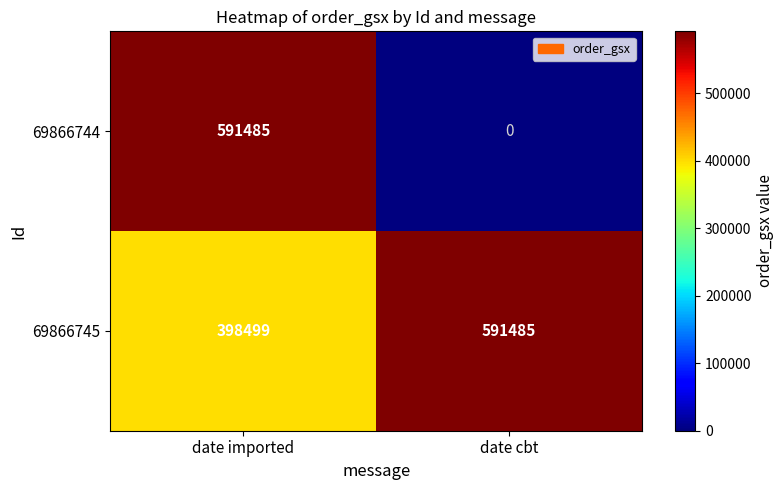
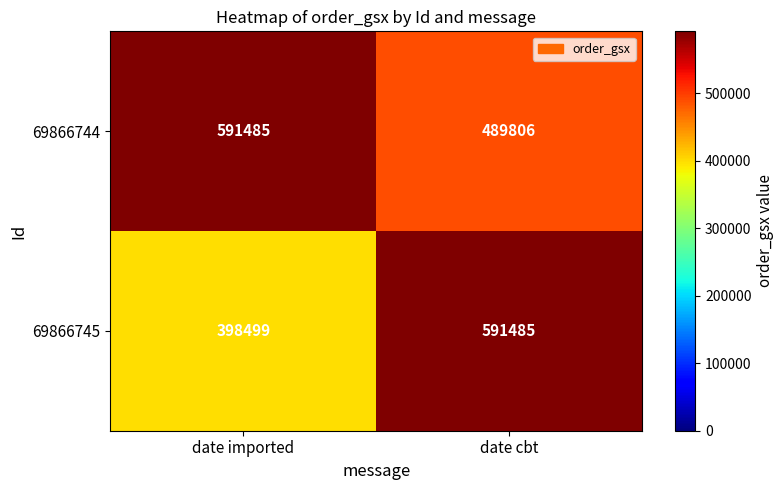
  {
    "69866744": {
      "date imported": 591485,
-     "date cbt": 0
+     "date cbt": 489806
    },
    "69866745": {
      "date imported": 398499,
      "date cbt": 591485
    }
  }
